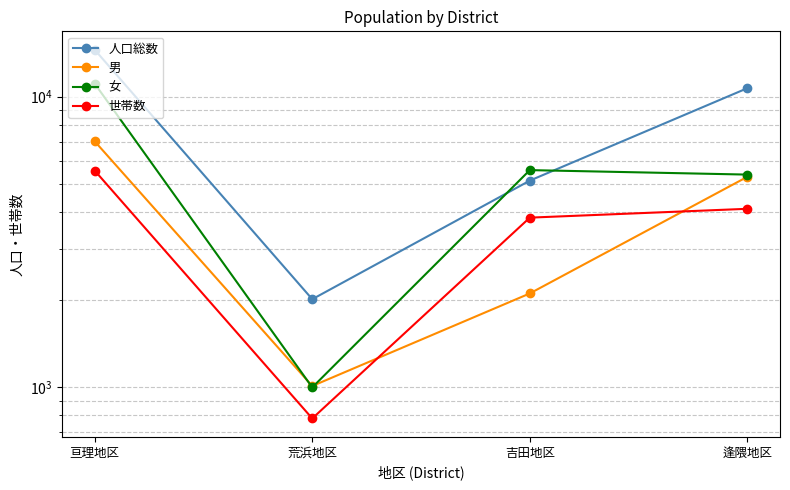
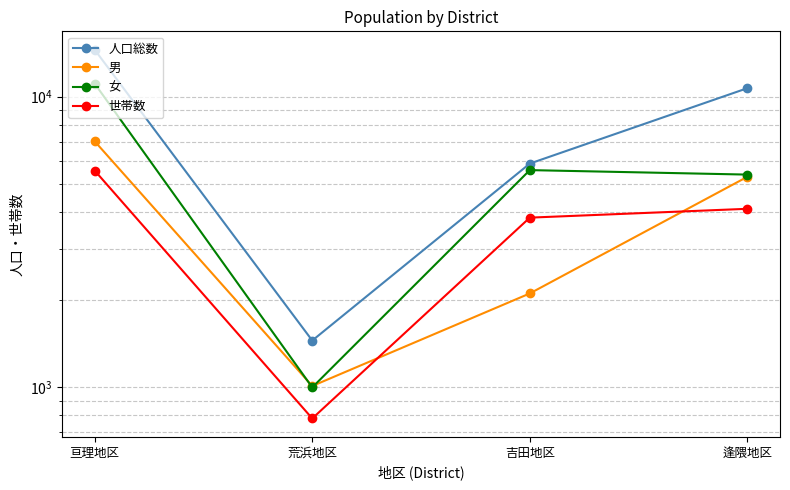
  {
    "人口総数": {
-     "荒浜地区": 2000,
-     "吉田地区": 5100,
+     "荒浜地区": 1400,
+     "吉田地区": 5900,
      "逢隈地区": 10700
    },
    "男": {
      "亘理地区": 7000,
      "吉田地区": 2100
    },
    "女": {
      "吉田地区": 5600
    },
    "世帯数": {
      "亘理地区": 5600,
      "荒浜地区": 780,
      "吉田地区": 3800,
      "逢隈地区": 4100
    }
  }
